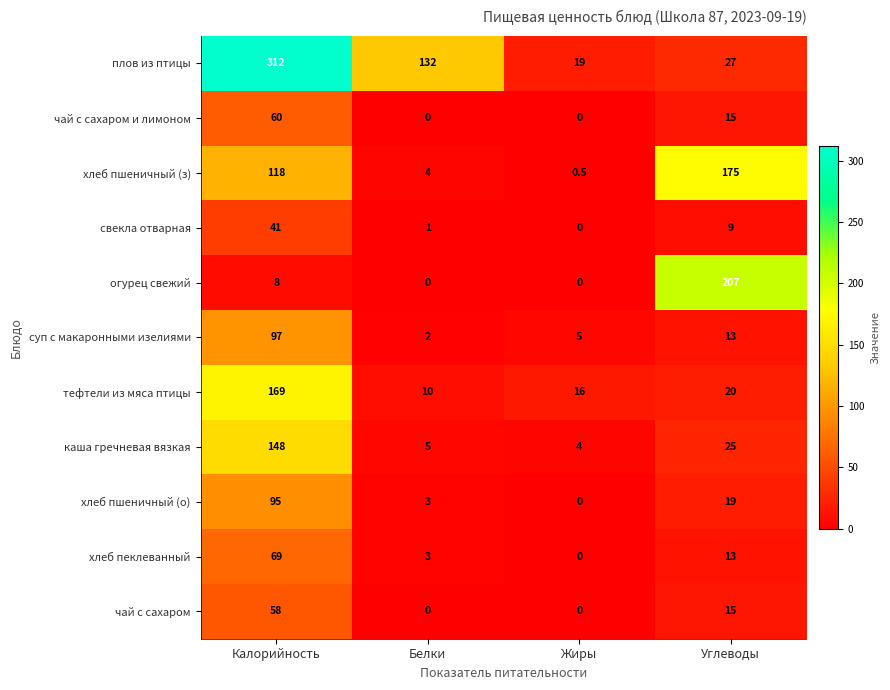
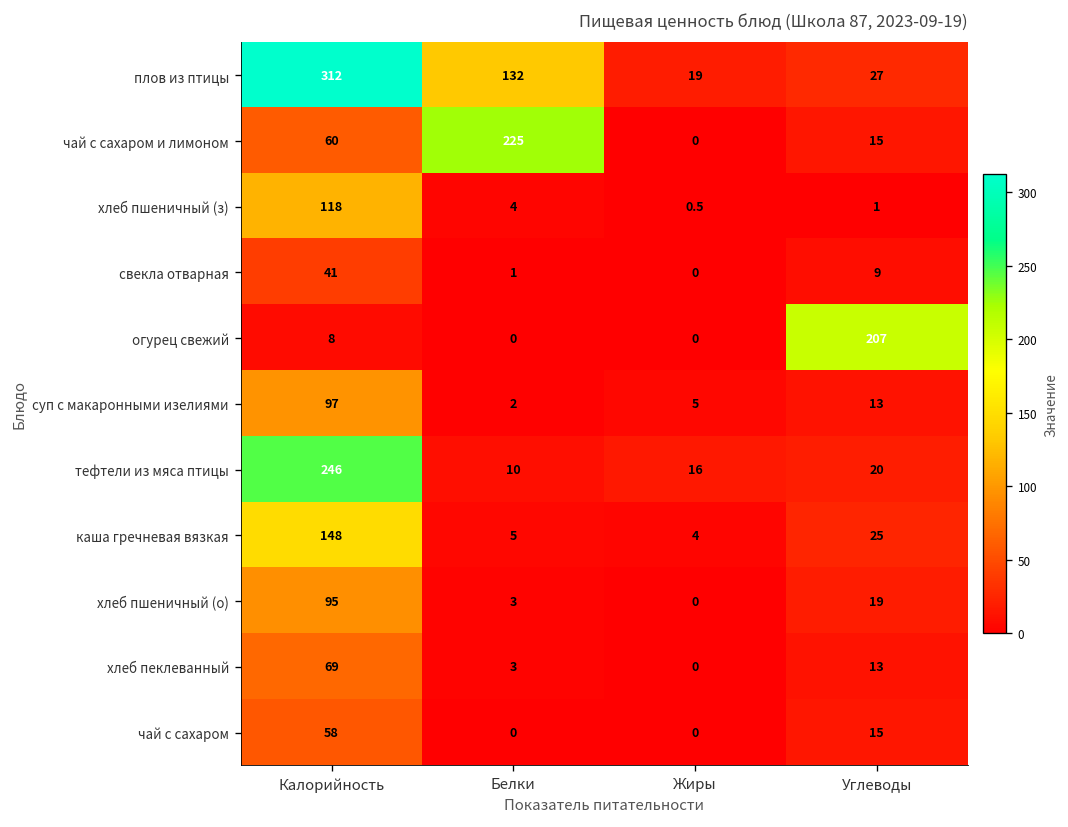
  {
    "плов из птицы": {
      "Калорийность": 312,
      "Белки": 132,
      "Жиры": 19,
      "Углеводы": 27
    },
    "чай с сахаром и лимоном": {
      "Калорийность": 60,
-     "Белки": 0,
+     "Белки": 225,
      "Жиры": 0,
      "Углеводы": 15
    },
    "хлеб пшеничный (з)": {
      "Калорийность": 118,
      "Белки": 4,
      "Жиры": 0.5,
-     "Углеводы": 175
+     "Углеводы": 1
    },
    "свекла отварная": {
      "Калорийность": 41,
      "Белки": 1,
      "Жиры": 0,
      "Углеводы": 9
    },
    "огурец свежий": {
      "Калорийность": 8,
      "Белки": 0,
      "Жиры": 0,
      "Углеводы": 207
    },
    "суп с макаронными изелиями": {
      "Калорийность": 97,
      "Белки": 2,
      "Жиры": 5,
      "Углеводы": 13
    },
    "тефтели из мяса птицы": {
-     "Калорийность": 169,
+     "Калорийность": 246,
      "Белки": 10,
      "Жиры": 16,
      "Углеводы": 20
    },
    "каша гречневая вязкая": {
      "Калорийность": 148,
      "Белки": 5,
      "Жиры": 4,
      "Углеводы": 25
    },
    "хлеб пшеничный (о)": {
      "Калорийность": 95,
      "Белки": 3,
      "Жиры": 0,
      "Углеводы": 19
    },
    "хлеб пеклеванный": {
      "Калорийность": 69,
      "Белки": 3,
      "Жиры": 0,
      "Углеводы": 13
    },
    "чай с сахаром": {
      "Калорийность": 58,
      "Белки": 0,
      "Жиры": 0,
      "Углеводы": 15
    }
  }
